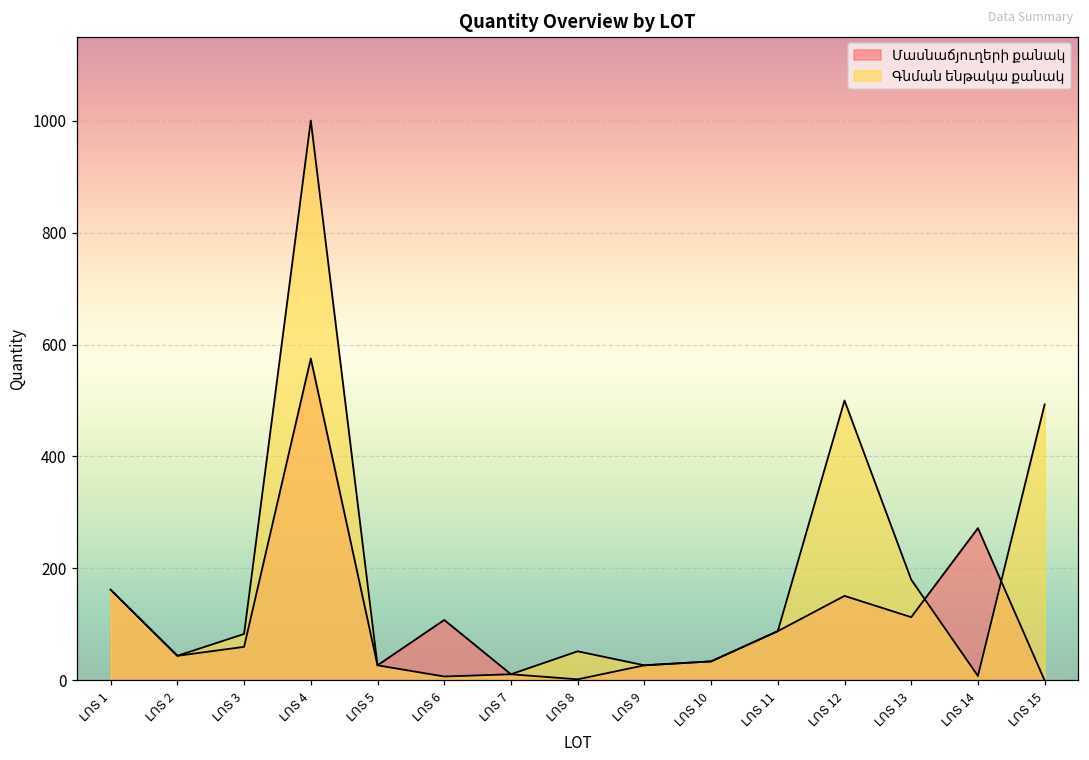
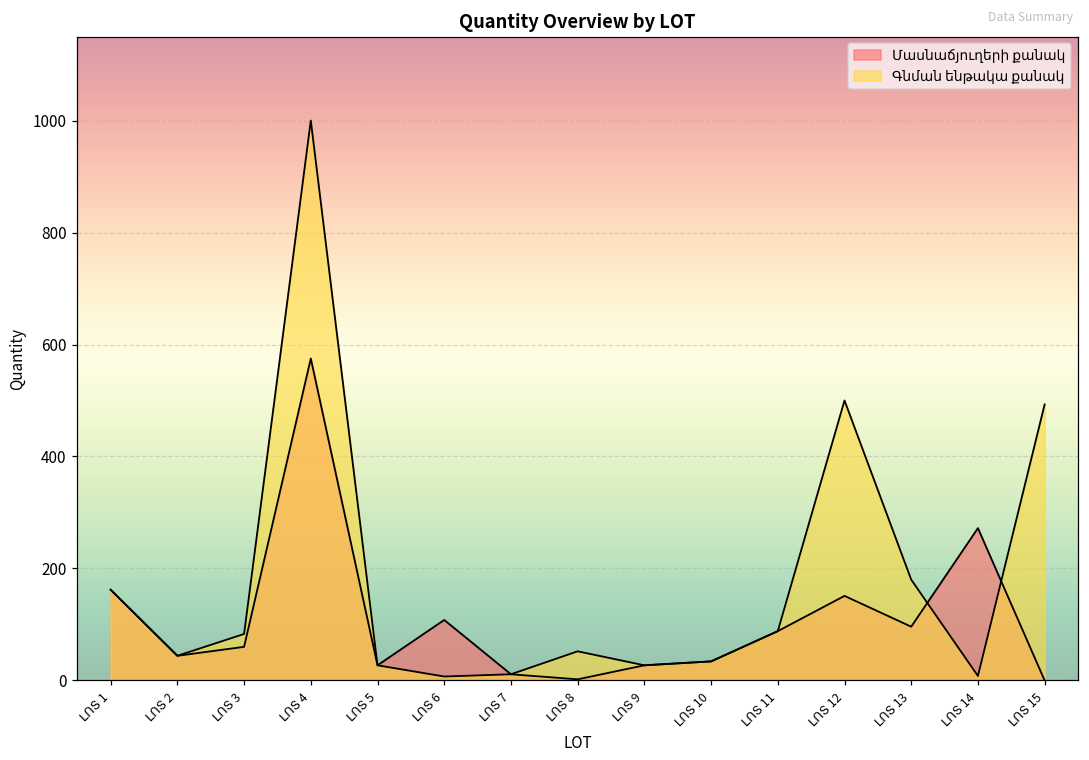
  {
    "Մասնաճյուղերի քանակ": {
      "ԼՈՏ 3": 60,
      "ԼՈՏ 4": 580,
      "ԼՈՏ 6": 110,
      "ԼՈՏ 8": 0,
      "ԼՈՏ 12": 150,
-     "ԼՈՏ 13": 110,
+     "ԼՈՏ 13": 100,
      "ԼՈՏ 14": 270,
      "ԼՈՏ 15": 0
    },
    "Գնման ենթակա քանակ": {
      "ԼՈՏ 3": 80,
      "ԼՈՏ 4": 1000,
      "ԼՈՏ 6": 10,
      "ԼՈՏ 8": 50,
      "ԼՈՏ 12": 500,
      "ԼՈՏ 13": 180,
      "ԼՈՏ 14": 10,
      "ԼՈՏ 15": 490
    }
  }
